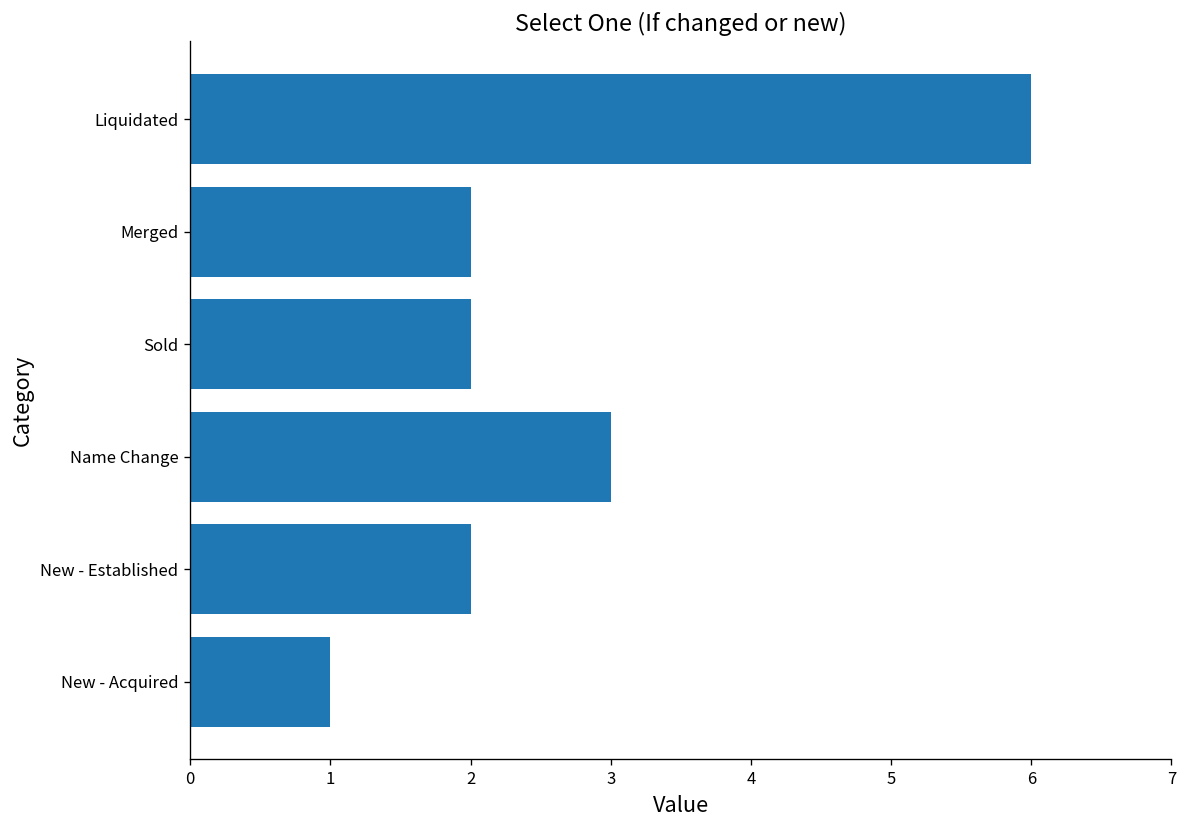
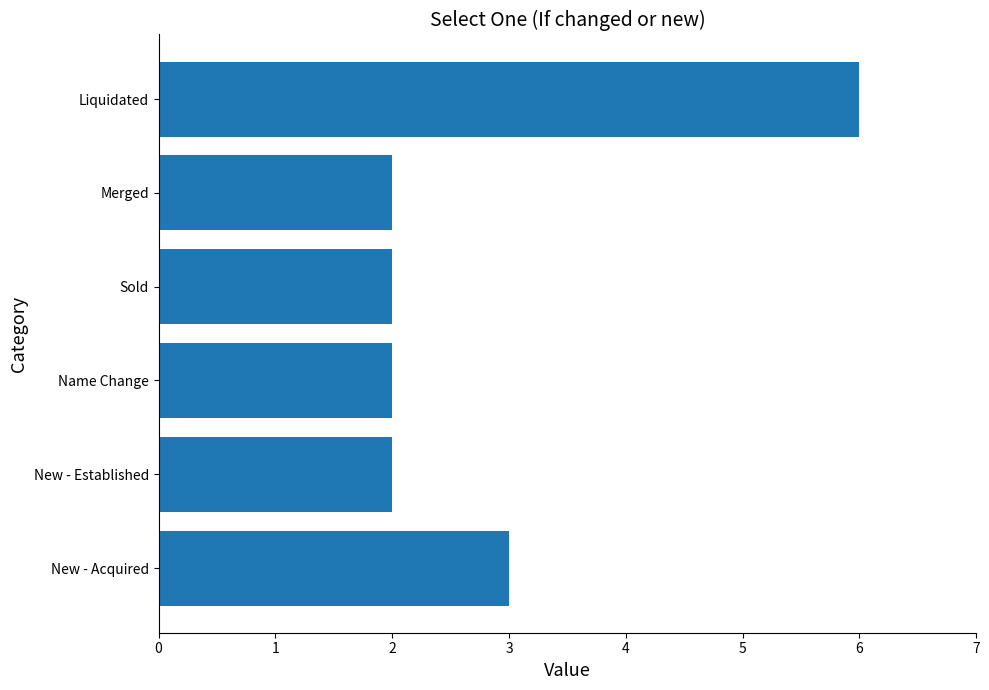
  {
    "Liquidated": 6,
    "Merged": 2,
    "Sold": 2,
-   "Name Change": 3,
+   "Name Change": 2,
    "New - Established": 2,
-   "New - Acquired": 1
+   "New - Acquired": 3
  }
